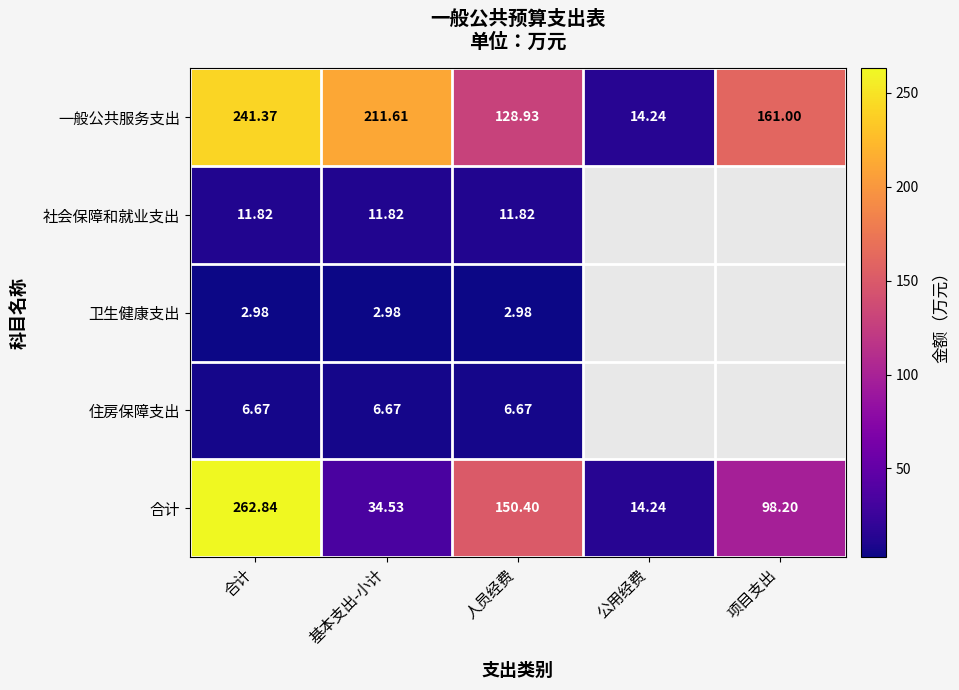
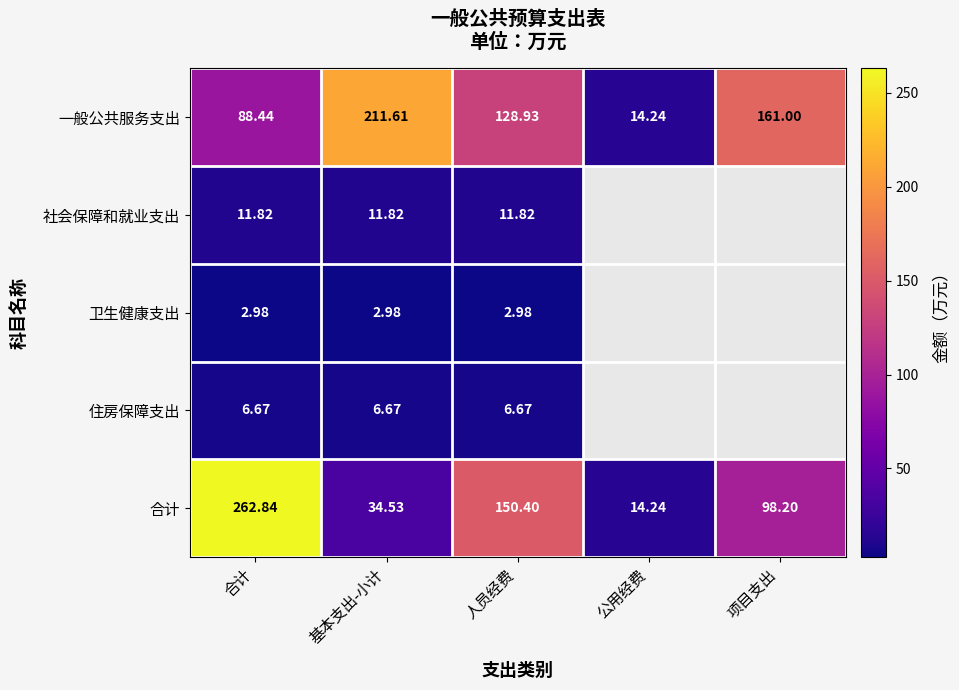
  {
    "一般公共服务支出": {
-     "合计": 241.37,
+     "合计": 88.44,
      "基本支出-小计": 211.61,
      "人员经费": 128.93,
      "公用经费": 14.24,
      "项目支出": 161.00
    },
    "社会保障和就业支出": {
      "合计": 11.82,
      "基本支出-小计": 11.82,
      "人员经费": 11.82
    },
    "卫生健康支出": {
      "合计": 2.98,
      "基本支出-小计": 2.98,
      "人员经费": 2.98
    },
    "住房保障支出": {
      "合计": 6.67,
      "基本支出-小计": 6.67,
      "人员经费": 6.67
    },
    "合计": {
      "合计": 262.84,
      "基本支出-小计": 34.53,
      "人员经费": 150.40,
      "公用经费": 14.24,
      "项目支出": 98.20
    }
  }
